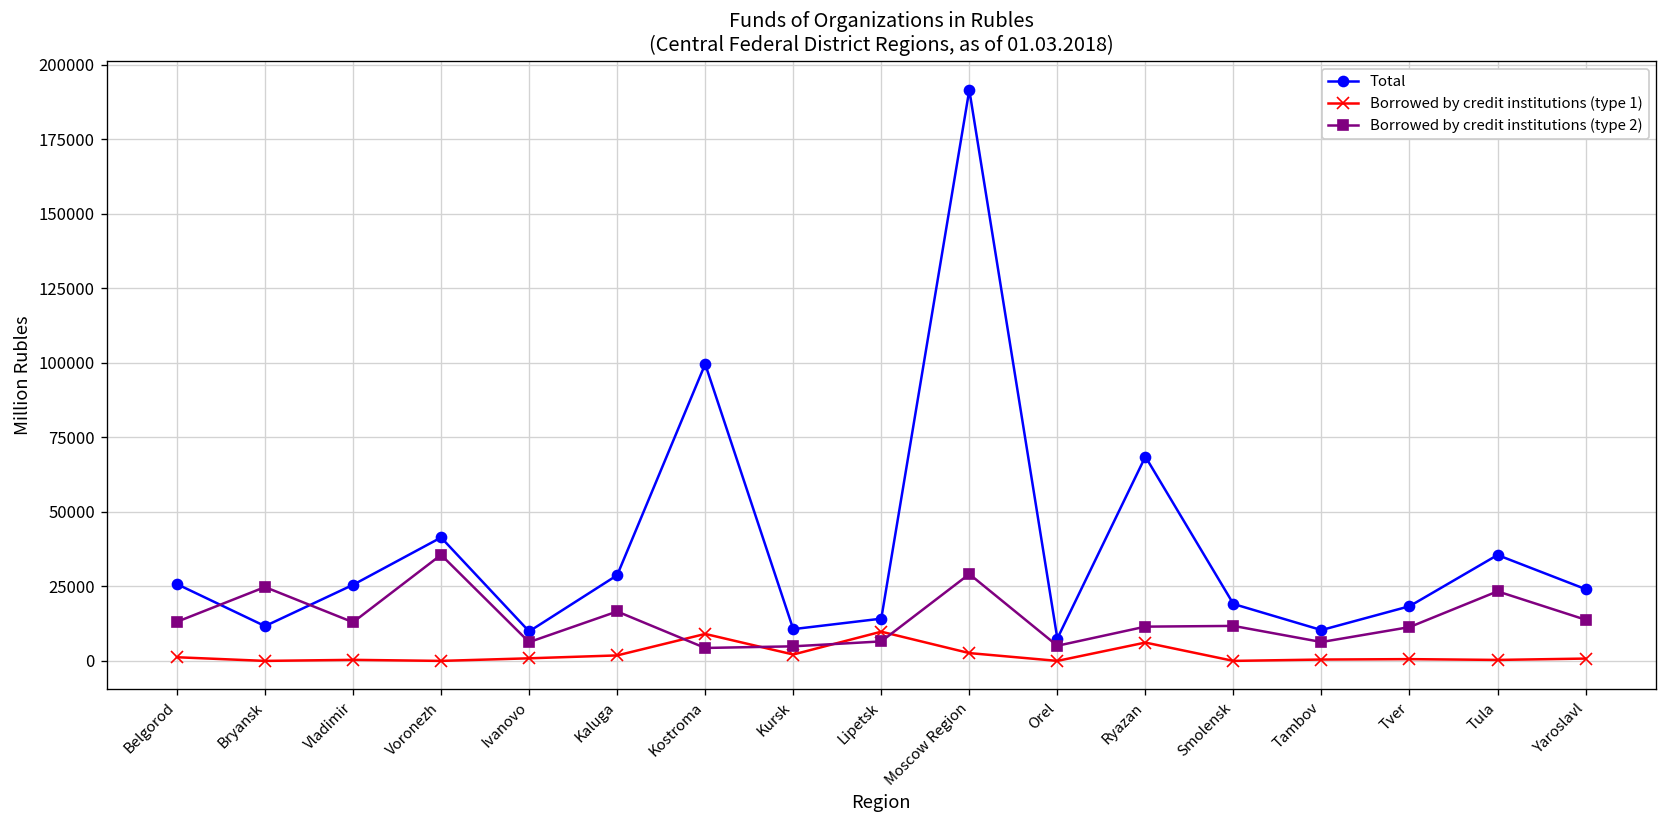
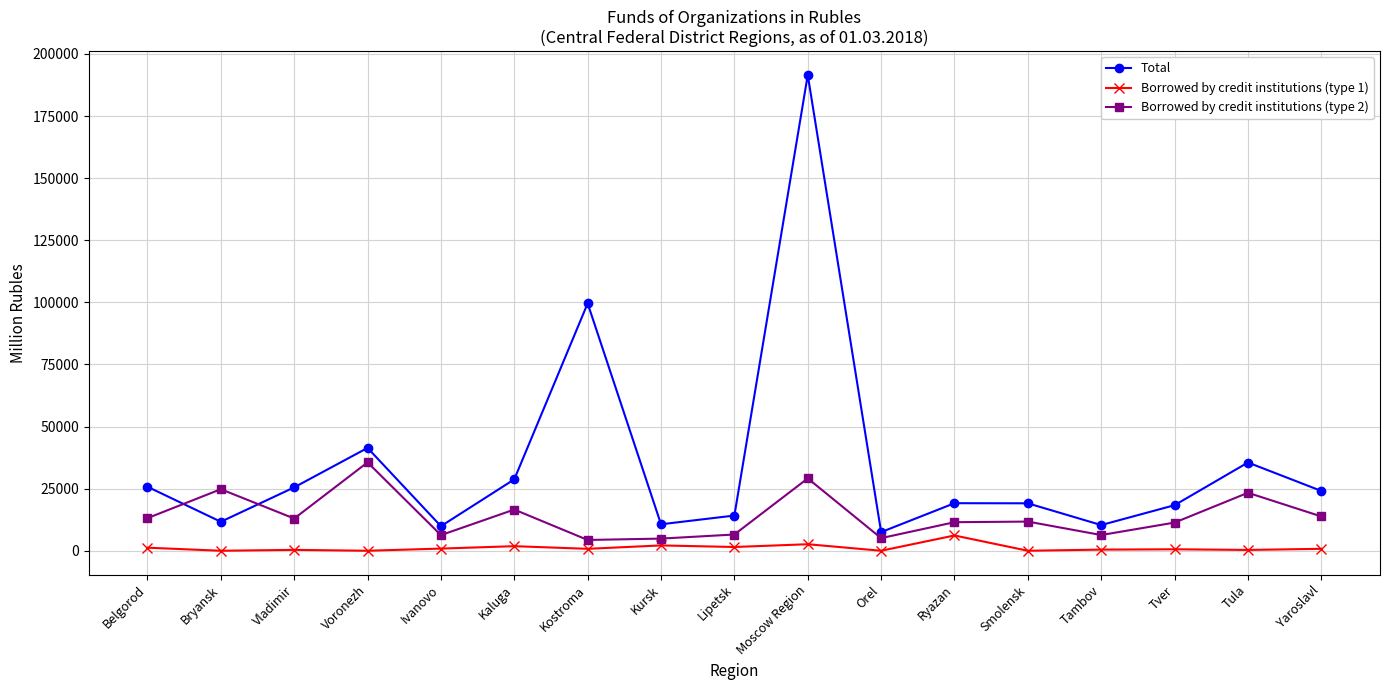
  {
    "Total": {
      "Belgorod": 26000,
      "Bryansk": 12000,
      "Vladimir": 26000,
      "Voronezh": 41000,
      "Ivanovo": 10000,
      "Kaluga": 29000,
      "Kostroma": 100000,
      "Kursk": 11000,
      "Lipetsk": 14000,
      "Moscow Region": 192000,
      "Orel": 8000,
-     "Ryazan": 69000,
+     "Ryazan": 19000,
      "Smolensk": 19000,
      "Tambov": 10000,
      "Tver": 18000,
      "Tula": 36000,
      "Yaroslavl": 24000
    },
    "Borrowed by credit institutions (type 1)": {
      "Belgorod": 1000,
      "Bryansk": 0,
      "Vladimir": 0,
      "Voronezh": 0,
      "Ivanovo": 1000,
      "Kaluga": 2000,
-     "Kostroma": 9000,
+     "Kostroma": 1000,
      "Kursk": 2000,
-     "Lipetsk": 10000,
+     "Lipetsk": 2000,
      "Moscow Region": 3000,
      "Orel": 0,
      "Ryazan": 6000,
      "Smolensk": 0,
      "Tambov": 0,
      "Tver": 1000,
      "Tula": 0,
      "Yaroslavl": 1000
    },
    "Borrowed by credit institutions (type 2)": {
      "Belgorod": 13000,
      "Bryansk": 25000,
      "Vladimir": 13000,
      "Voronezh": 36000,
      "Ivanovo": 6000,
      "Kaluga": 17000,
      "Kostroma": 4000,
      "Kursk": 5000,
      "Lipetsk": 7000,
      "Moscow Region": 29000,
      "Orel": 5000,
      "Ryazan": 11000,
      "Smolensk": 12000,
      "Tambov": 6000,
      "Tver": 11000,
      "Tula": 23000,
      "Yaroslavl": 14000
    }
  }
